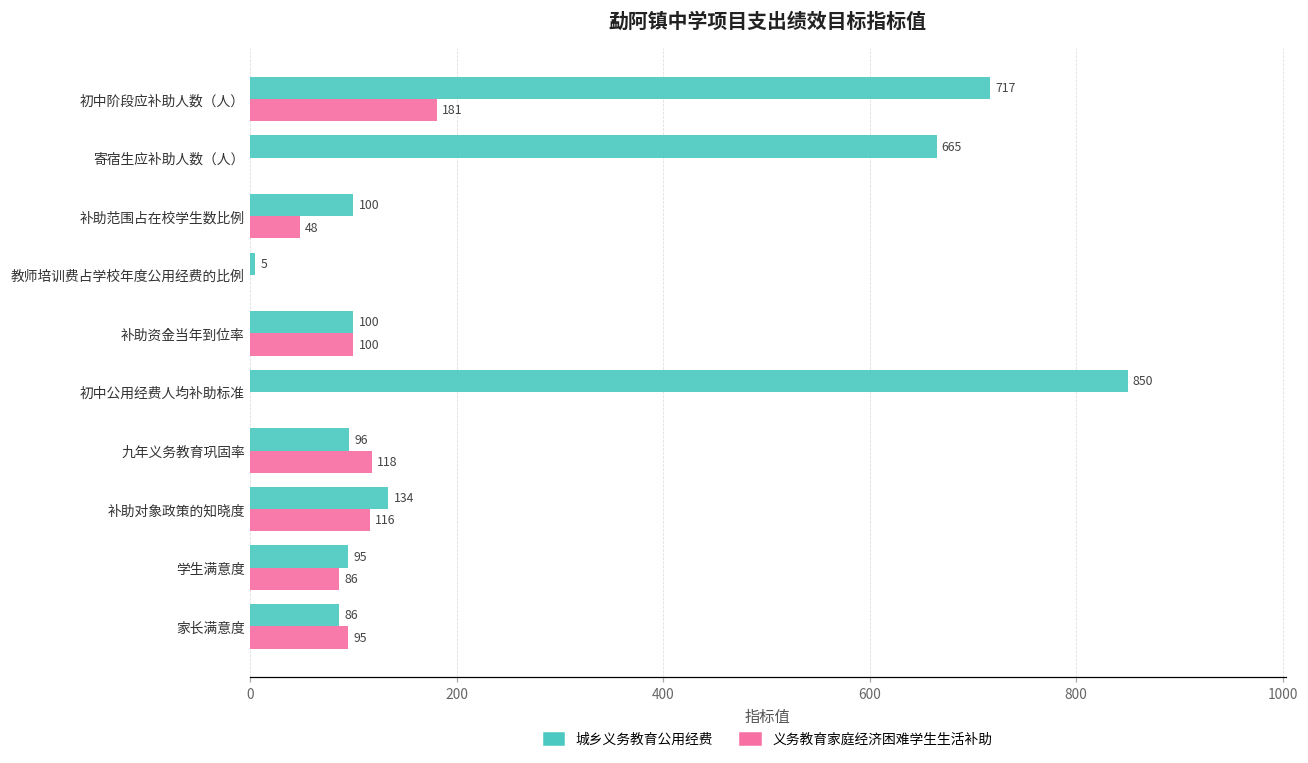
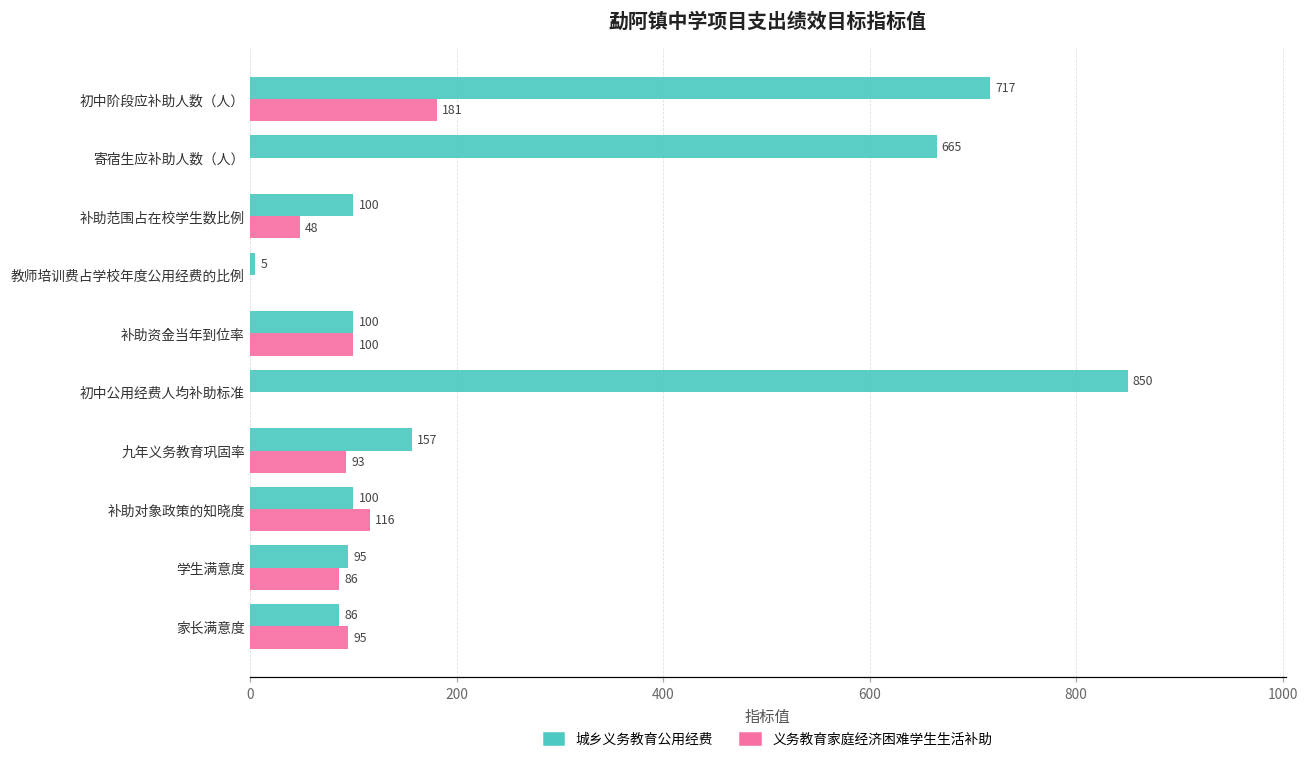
  {
    "城乡义务教育公用经费": {
      "初中阶段应补助人数（人）": 717,
      "寄宿生应补助人数（人）": 665,
      "补助范围占在校学生数比例": 100,
      "教师培训费占学校年度公用经费的比例": 5,
      "补助资金当年到位率": 100,
      "初中公用经费人均补助标准": 850,
-     "九年义务教育巩固率": 96,
-     "补助对象政策的知晓度": 134,
+     "九年义务教育巩固率": 157,
+     "补助对象政策的知晓度": 100,
      "学生满意度": 95,
      "家长满意度": 86
    },
    "义务教育家庭经济困难学生生活补助": {
      "初中阶段应补助人数（人）": 181,
      "补助范围占在校学生数比例": 48,
      "补助资金当年到位率": 100,
-     "九年义务教育巩固率": 118,
+     "九年义务教育巩固率": 93,
      "补助对象政策的知晓度": 116,
      "学生满意度": 86,
      "家长满意度": 95
    }
  }
